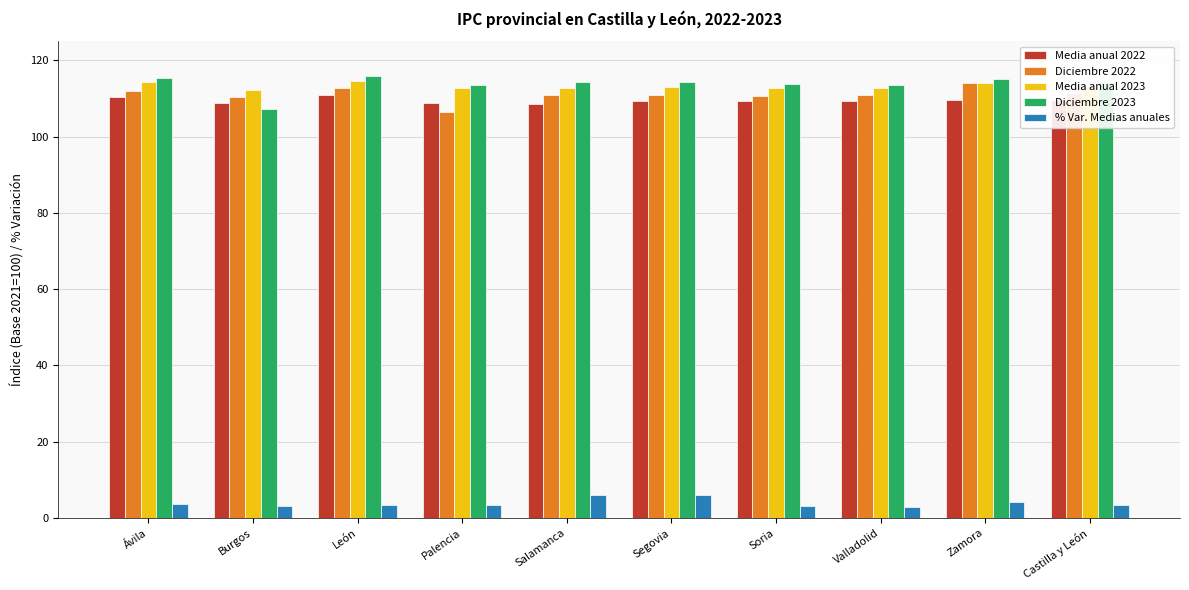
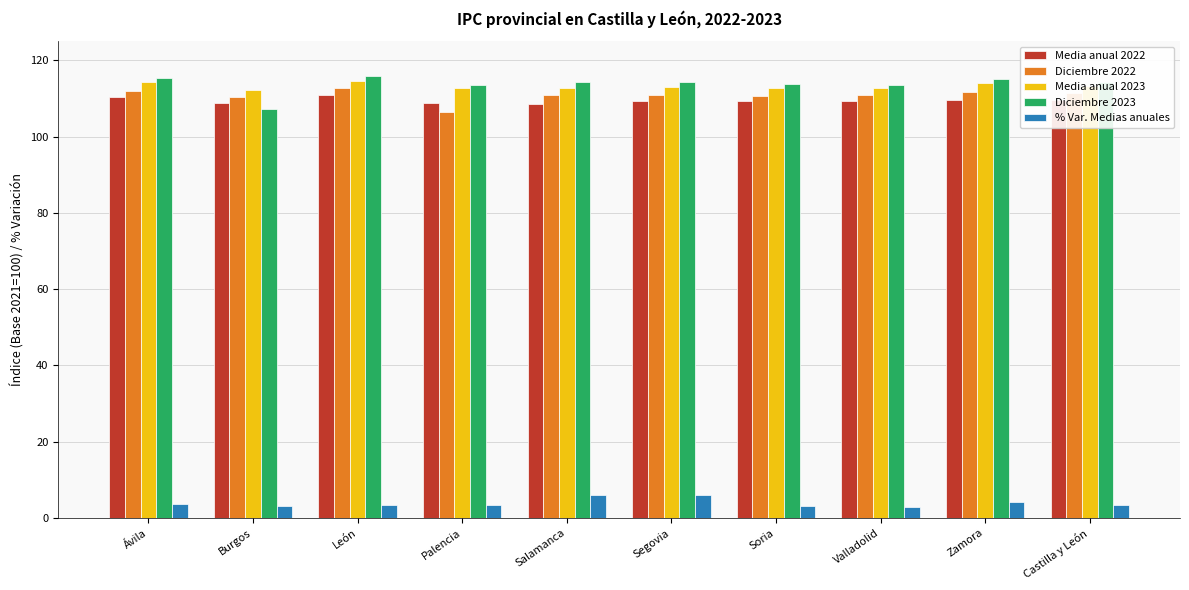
  {
    "Media anual 2022": {
      "Ávila": 110,
      "Burgos": 109,
      "León": 111,
      "Palencia": 109,
      "Salamanca": 109,
      "Segovia": 109,
      "Soria": 109,
      "Valladolid": 109,
      "Zamora": 110
    },
    "Diciembre 2022": {
      "Ávila": 112,
      "Burgos": 110,
      "León": 113,
      "Palencia": 106,
      "Salamanca": 111,
      "Segovia": 111,
      "Soria": 111,
      "Valladolid": 111,
-     "Zamora": 114
+     "Zamora": 112
    },
    "Media anual 2023": {
      "Ávila": 114,
      "Burgos": 112,
      "León": 115,
      "Palencia": 113,
      "Salamanca": 113,
      "Segovia": 113,
      "Soria": 113,
      "Valladolid": 113,
      "Zamora": 114
    },
    "Diciembre 2023": {
      "Ávila": 115,
      "Burgos": 107,
      "León": 116,
      "Palencia": 114,
      "Salamanca": 114,
      "Segovia": 114,
      "Soria": 114,
      "Valladolid": 114,
      "Zamora": 115
    },
    "% Var. Medias anuales": {
      "Ávila": 4,
      "Burgos": 3,
      "León": 4,
      "Palencia": 4,
      "Salamanca": 6,
      "Segovia": 6,
      "Soria": 3,
      "Valladolid": 3,
      "Zamora": 4,
      "Castilla y León": 3
    }
  }
